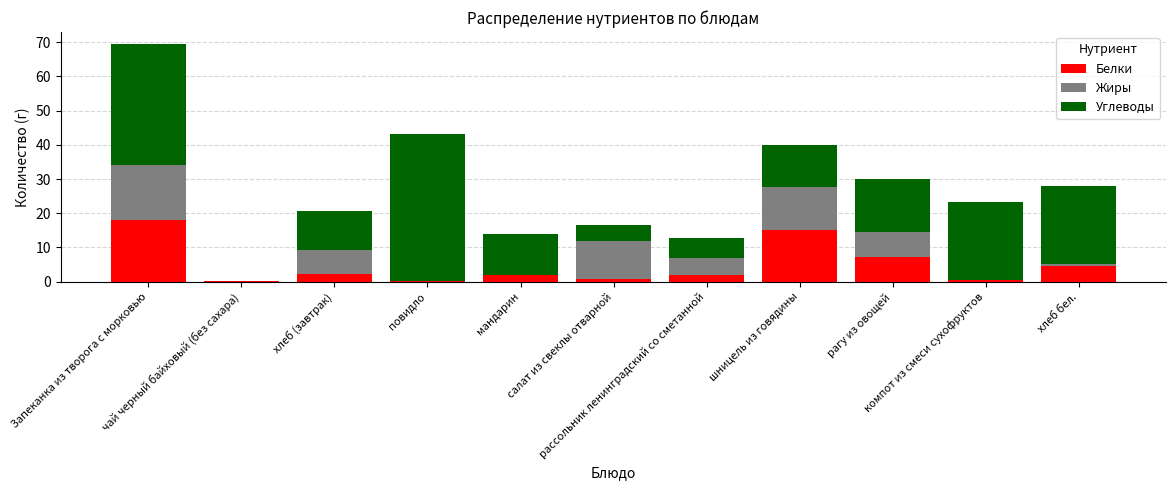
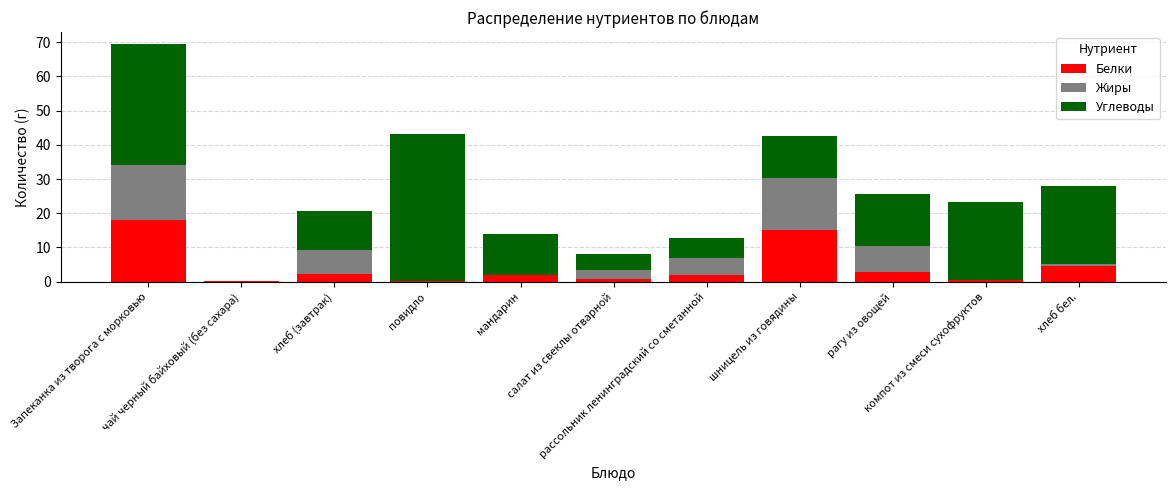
  {
    "Белки": {
      "Запеканка из творога с морковью": 18,
      "хлеб (завтрак)": 2,
      "мандарин": 2,
      "салат из свеклы отварной": 1,
      "рассольник ленинградский со сметанной": 2,
      "шницель из говядины": 15,
-     "рагу из овощей": 7,
+     "рагу из овощей": 3,
      "хлеб бел.": 5
    },
    "Жиры": {
      "Запеканка из творога с морковью": 16,
      "чай черный байховый (без сахара)": 0,
      "хлеб (завтрак)": 7,
      "повидло": 0,
      "мандарин": 0,
-     "салат из свеклы отварной": 11,
+     "салат из свеклы отварной": 3,
      "рассольник ленинградский со сметанной": 5,
-     "шницель из говядины": 13,
+     "шницель из говядины": 15,
      "рагу из овощей": 7,
      "компот из смеси сухофруктов": 0
    },
    "Углеводы": {
      "Запеканка из творога с морковью": 36,
      "хлеб (завтрак)": 12,
      "повидло": 43,
      "мандарин": 12,
      "салат из свеклы отварной": 5,
      "рассольник ленинградский со сметанной": 6,
      "шницель из говядины": 12,
      "рагу из овощей": 15,
      "компот из смеси сухофруктов": 23,
      "хлеб бел.": 23
    }
  }
